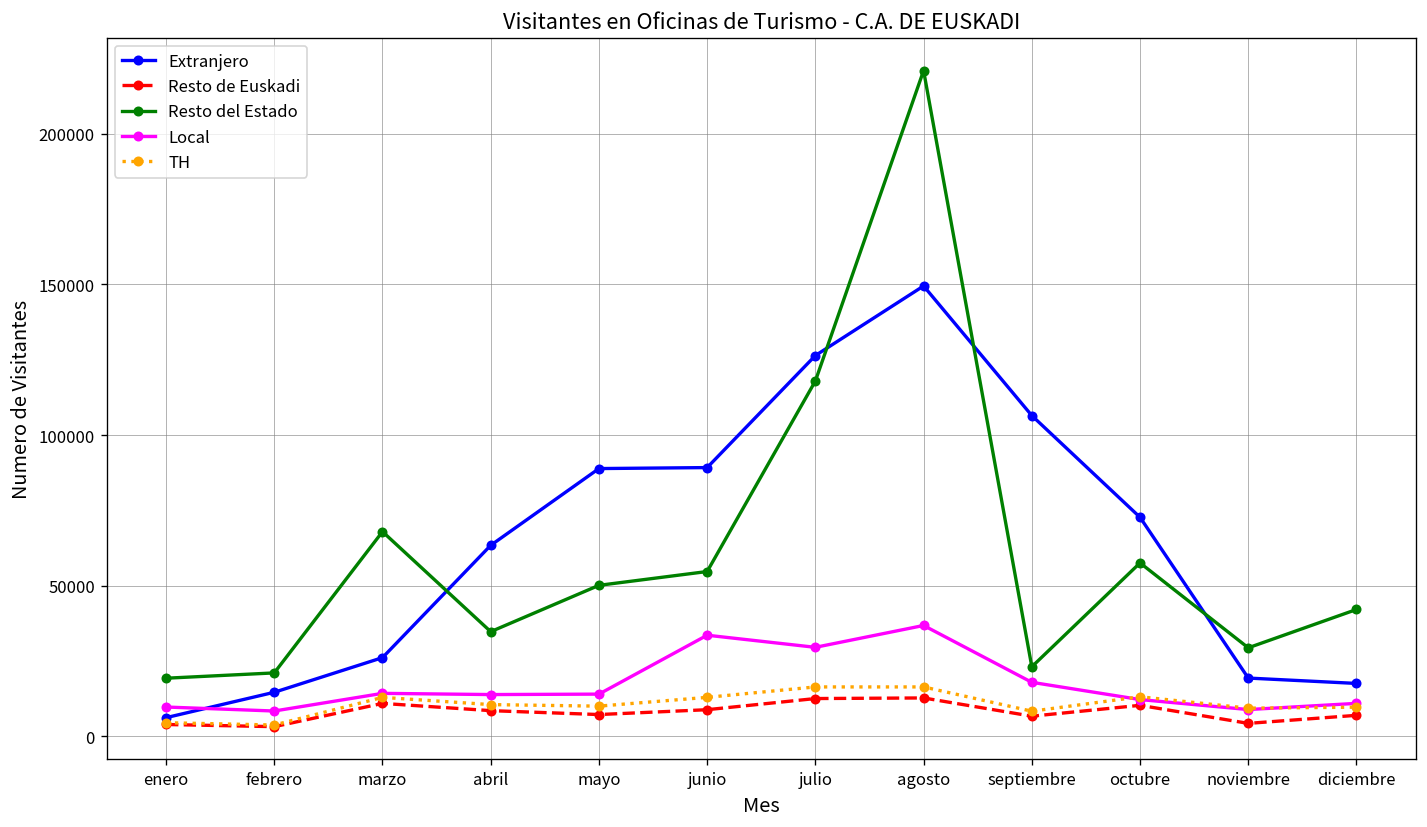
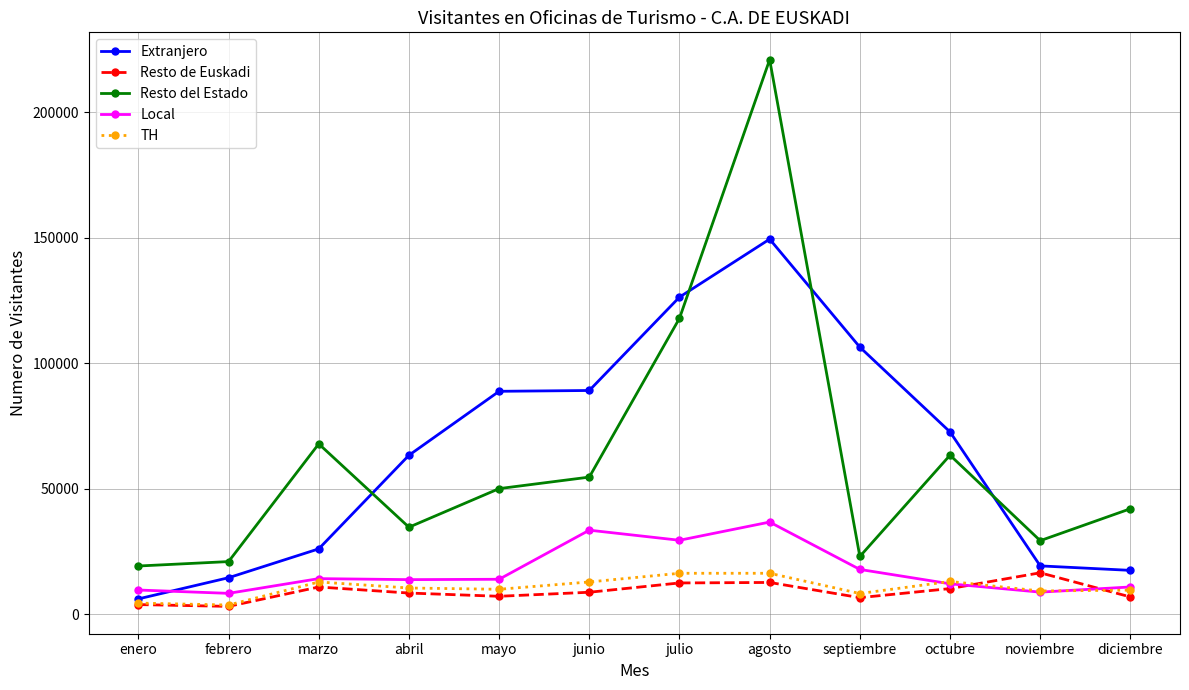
  {
    "Extranjero": {
      "enero": 6000,
      "febrero": 15000,
      "marzo": 26000,
      "abril": 63000,
      "mayo": 89000,
      "junio": 89000,
      "julio": 126000,
      "agosto": 149000,
      "septiembre": 106000,
      "octubre": 73000,
      "noviembre": 19000,
      "diciembre": 18000
    },
    "Resto de Euskadi": {
      "marzo": 11000,
      "abril": 9000,
      "mayo": 7000,
      "junio": 9000,
      "julio": 13000,
      "agosto": 13000,
      "septiembre": 7000,
      "octubre": 10000,
-     "noviembre": 4000,
+     "noviembre": 17000,
      "diciembre": 7000
    },
    "Resto del Estado": {
      "enero": 19000,
      "febrero": 21000,
      "marzo": 68000,
      "abril": 35000,
      "mayo": 50000,
      "junio": 55000,
      "julio": 118000,
      "agosto": 221000,
      "septiembre": 23000,
-     "octubre": 58000,
+     "octubre": 63000,
      "noviembre": 29000,
      "diciembre": 42000
    },
    "Local": {
      "enero": 10000,
      "febrero": 8000,
      "marzo": 14000,
      "abril": 14000,
      "mayo": 14000,
      "junio": 34000,
      "julio": 30000,
      "agosto": 37000,
      "septiembre": 18000,
      "diciembre": 11000
    },
    "TH": {
      "marzo": 13000,
      "abril": 11000,
      "mayo": 10000,
      "junio": 13000,
      "julio": 16000,
      "agosto": 16000,
      "septiembre": 8000,
      "diciembre": 10000
    }
  }
